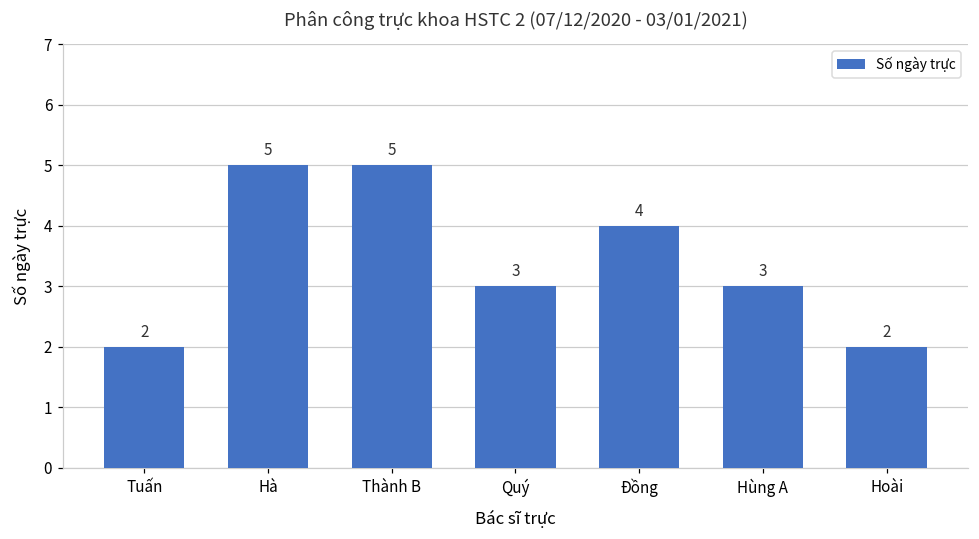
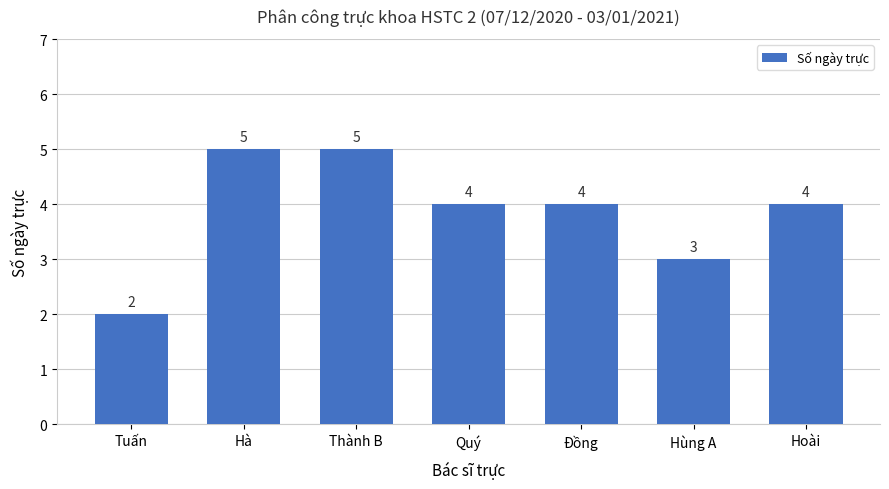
  {
    "Tuấn": 2,
    "Hà": 5,
    "Thành B": 5,
-   "Quý": 3,
+   "Quý": 4,
    "Đồng": 4,
    "Hùng A": 3,
-   "Hoài": 2
+   "Hoài": 4
  }
